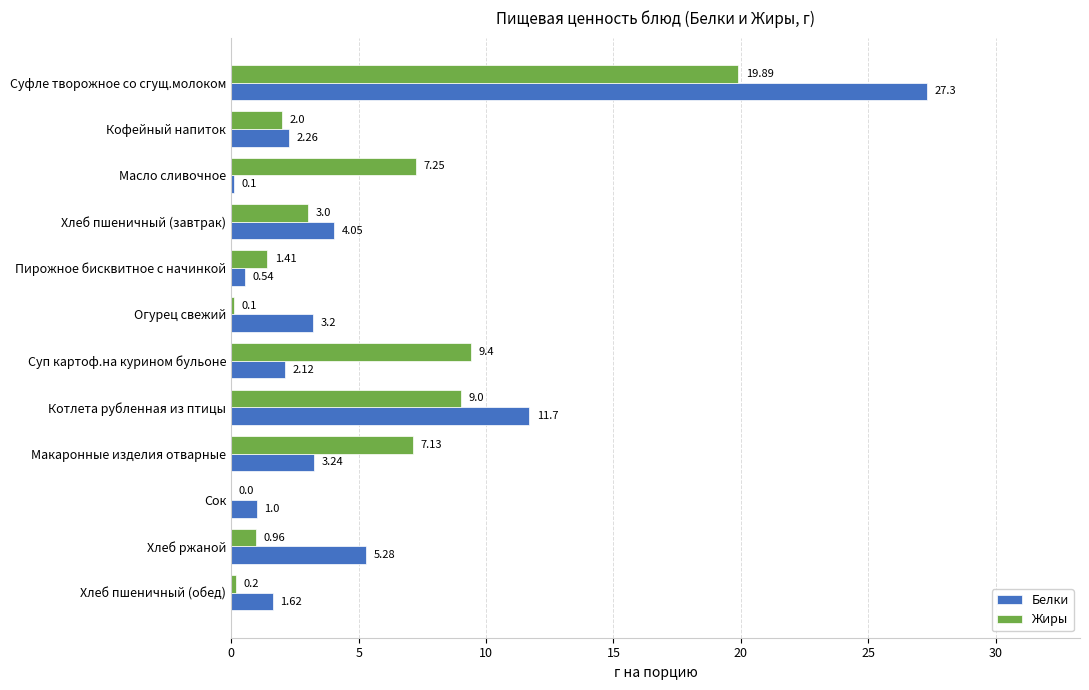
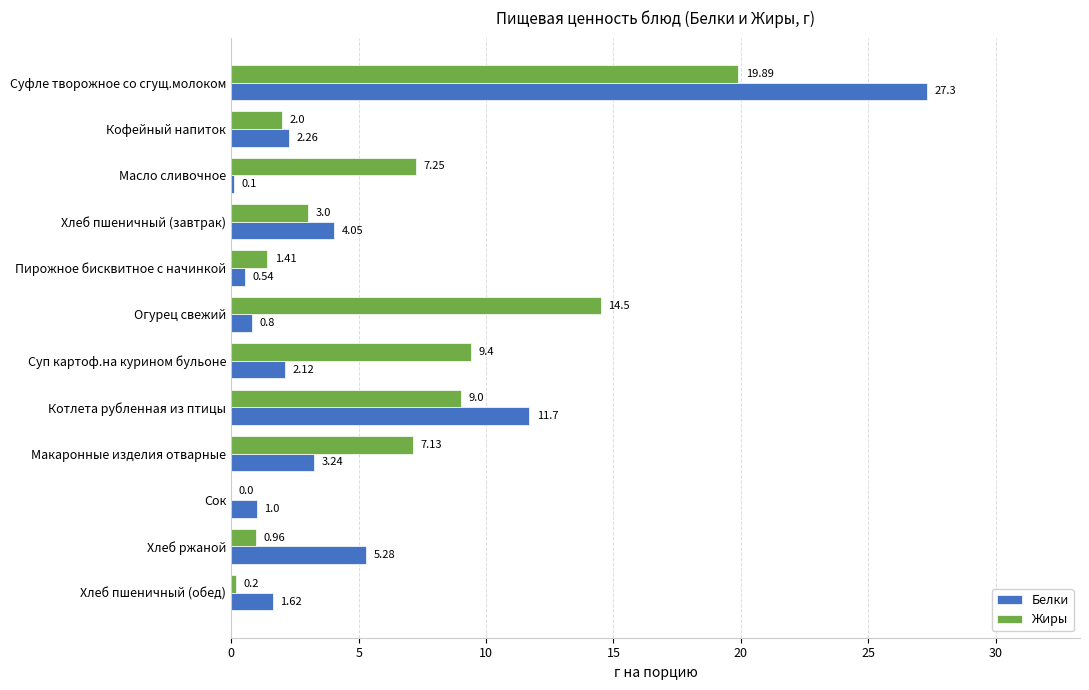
  {
    "Белки": {
      "Суфле творожное со сгущ.молоком": 27.3,
      "Кофейный напиток": 2.26,
      "Масло сливочное": 0.1,
      "Хлеб пшеничный (завтрак)": 4.05,
      "Пирожное бисквитное с начинкой": 0.54,
-     "Огурец свежий": 3.2,
+     "Огурец свежий": 0.8,
      "Суп картоф.на курином бульоне": 2.12,
      "Котлета рубленная из птицы": 11.7,
      "Макаронные изделия отварные": 3.24,
      "Сок": 1.0,
      "Хлеб ржаной": 5.28,
      "Хлеб пшеничный (обед)": 1.62
    },
    "Жиры": {
      "Суфле творожное со сгущ.молоком": 19.89,
      "Кофейный напиток": 2.0,
      "Масло сливочное": 7.25,
      "Хлеб пшеничный (завтрак)": 3.0,
      "Пирожное бисквитное с начинкой": 1.41,
-     "Огурец свежий": 0.1,
+     "Огурец свежий": 14.5,
      "Суп картоф.на курином бульоне": 9.4,
      "Котлета рубленная из птицы": 9.0,
      "Макаронные изделия отварные": 7.13,
      "Сок": 0.0,
      "Хлеб ржаной": 0.96,
      "Хлеб пшеничный (обед)": 0.2
    }
  }
